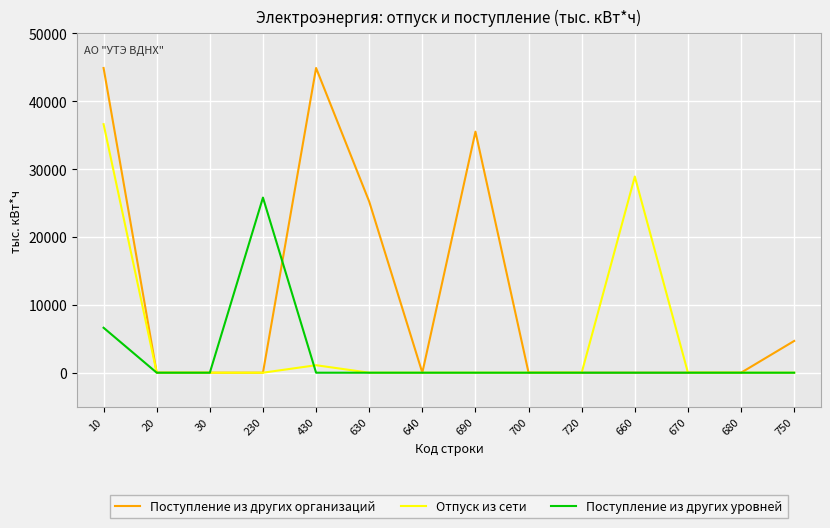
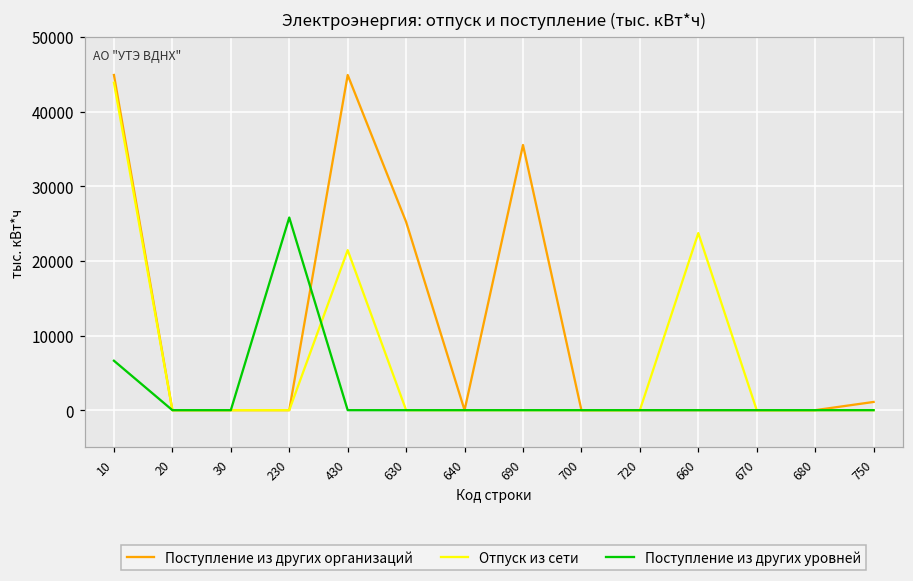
  {
    "Поступление из других организаций": {
      "10": 45000,
      "430": 45000,
      "630": 25000,
      "690": 36000,
-     "750": 5000
+     "750": 1000
    },
    "Отпуск из сети": {
-     "10": 37000,
-     "430": 1000,
-     "660": 29000
+     "10": 44000,
+     "430": 21000,
+     "660": 24000
    },
    "Поступление из других уровней": {
      "10": 7000,
      "230": 26000,
      "430": 0
    }
  }
